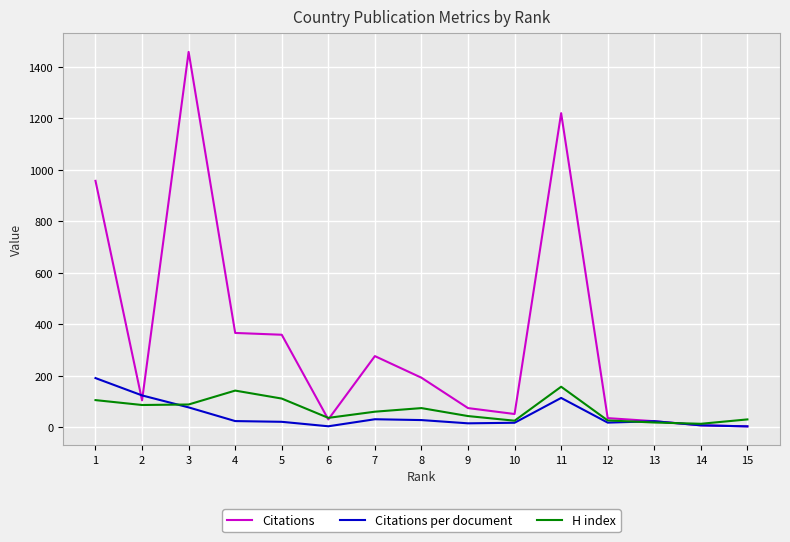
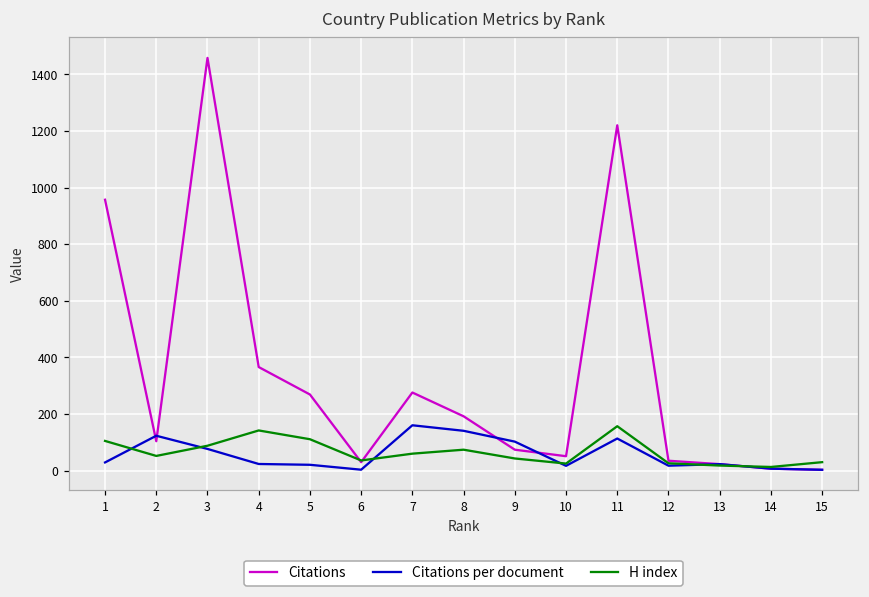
  {
    "Citations": {
      "1": 960,
      "2": 100,
      "3": 1460,
      "4": 370,
-     "5": 360,
+     "5": 270,
      "7": 280,
      "8": 190,
      "9": 70,
      "10": 50,
      "11": 1220
    },
    "Citations per document": {
-     "1": 190,
+     "1": 30,
      "2": 120,
      "3": 80,
      "4": 20,
      "5": 20,
      "6": 0,
-     "7": 30,
-     "8": 30,
-     "9": 10,
+     "7": 160,
+     "8": 140,
+     "9": 100,
      "11": 110
    },
    "H index": {
      "1": 110,
-     "2": 90,
+     "2": 50,
      "3": 90,
      "4": 140,
      "5": 110,
      "7": 60,
      "8": 70,
      "9": 40,
      "11": 160,
      "15": 30
    }
  }
